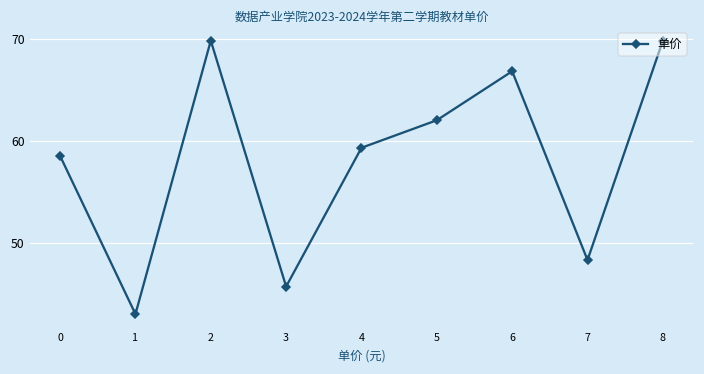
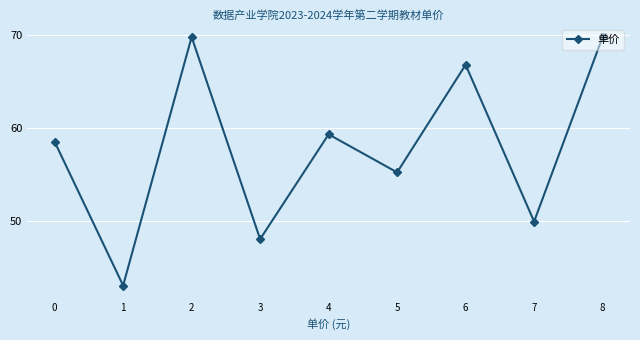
  {
    "0": 59,
    "1": 43,
    "2": 70,
-   "3": 46,
+   "3": 48,
    "4": 59,
-   "5": 62,
+   "5": 55,
    "6": 67,
-   "7": 48
+   "7": 50
  }
